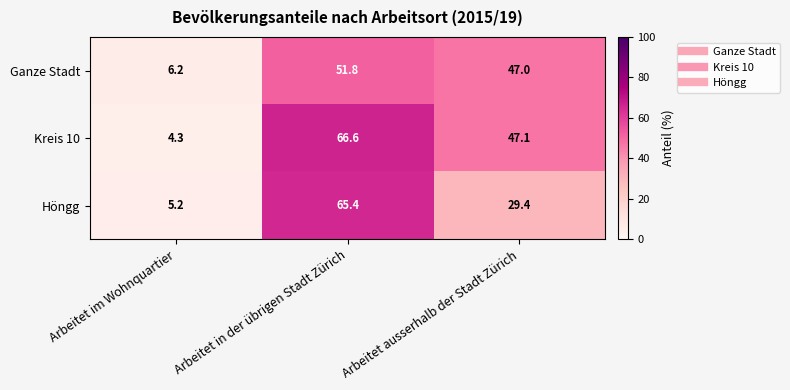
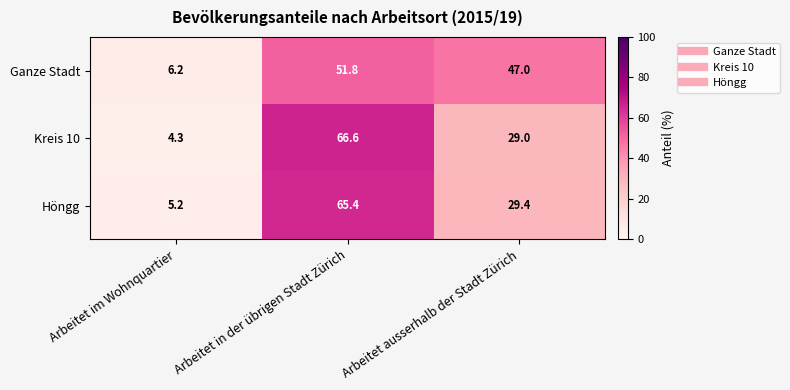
  {
    "Ganze Stadt": {
      "Arbeitet im Wohnquartier": 6.2,
      "Arbeitet in der übrigen Stadt Zürich": 51.8,
      "Arbeitet ausserhalb der Stadt Zürich": 47.0
    },
    "Kreis 10": {
      "Arbeitet im Wohnquartier": 4.3,
      "Arbeitet in der übrigen Stadt Zürich": 66.6,
-     "Arbeitet ausserhalb der Stadt Zürich": 47.1
+     "Arbeitet ausserhalb der Stadt Zürich": 29.0
    },
    "Höngg": {
      "Arbeitet im Wohnquartier": 5.2,
      "Arbeitet in der übrigen Stadt Zürich": 65.4,
      "Arbeitet ausserhalb der Stadt Zürich": 29.4
    }
  }
